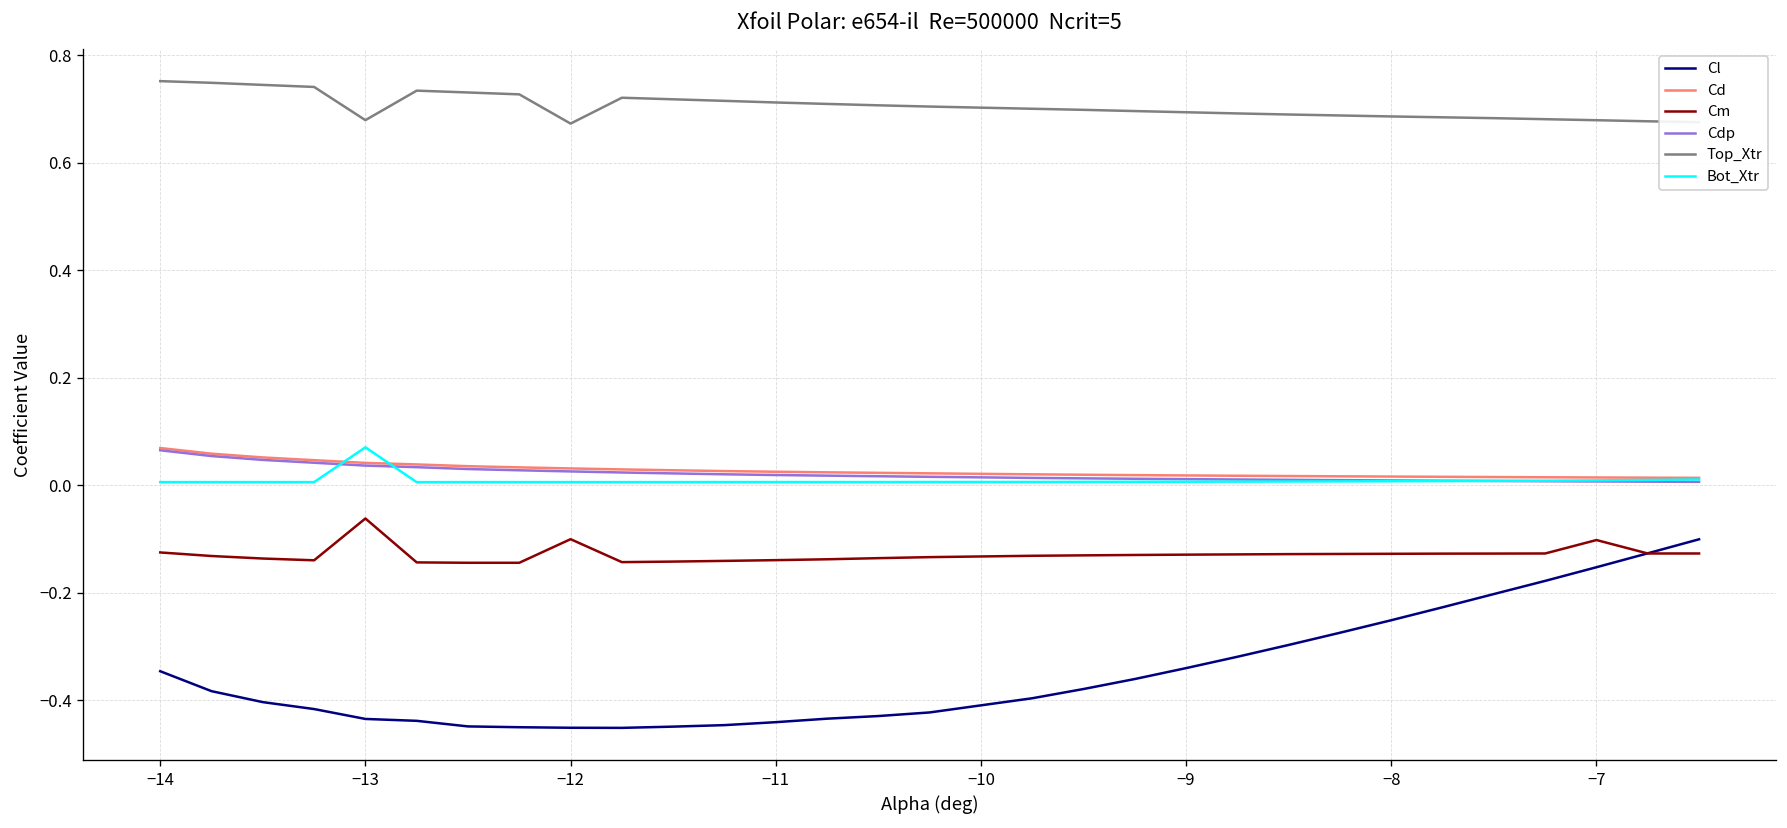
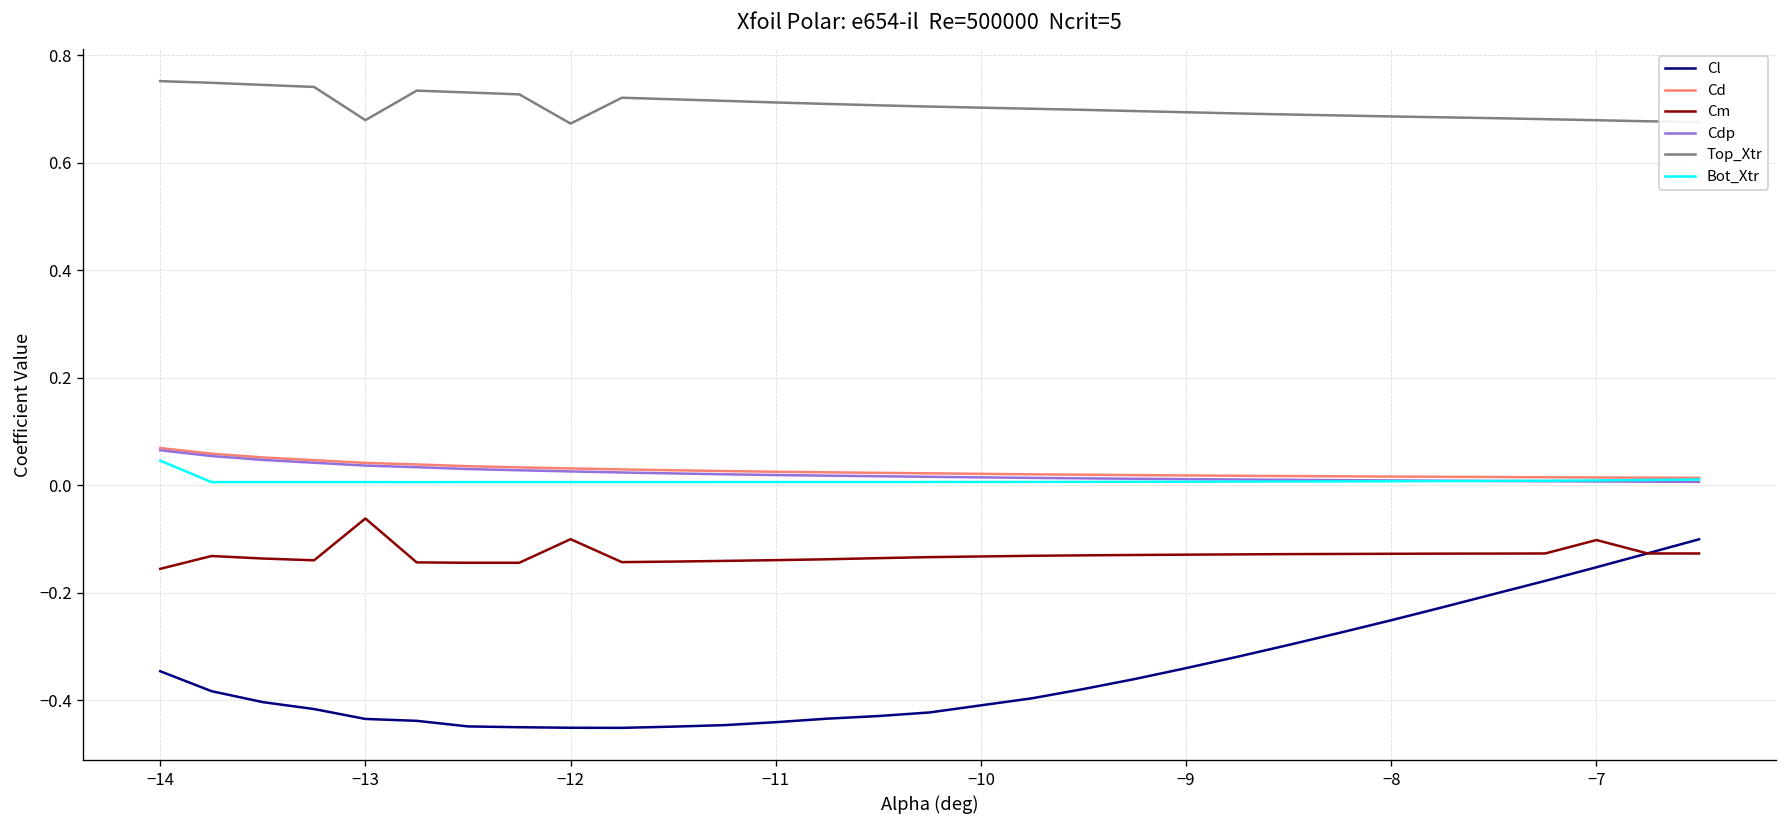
  {
    "Cl": {
      "−14": -0.35,
      "−13": -0.43,
      "−12": -0.45,
      "−11": -0.44,
      "−9": -0.34,
      "−8": -0.25,
      "−7": -0.15
    },
    "Cd": {
      "−11": 0.03,
      "−9": 0.02,
      "−8": 0.02
    },
    "Cm": {
-     "−14": -0.13,
+     "−14": -0.16,
      "−13": -0.06,
      "−12": -0.10,
      "−11": -0.14,
      "−9": -0.13,
      "−8": -0.13,
      "−7": -0.10
    },
    "Cdp": {
      "−11": 0.02
    },
    "Top_Xtr": {
      "−14": 0.75,
      "−13": 0.68,
      "−12": 0.67,
      "−11": 0.71,
      "−9": 0.69,
      "−8": 0.69,
      "−7": 0.68
    },
    "Bot_Xtr": {
-     "−14": 0.01,
-     "−13": 0.07,
+     "−14": 0.05,
+     "−13": 0.01,
      "−12": 0.01,
      "−11": 0.01
    }
  }
